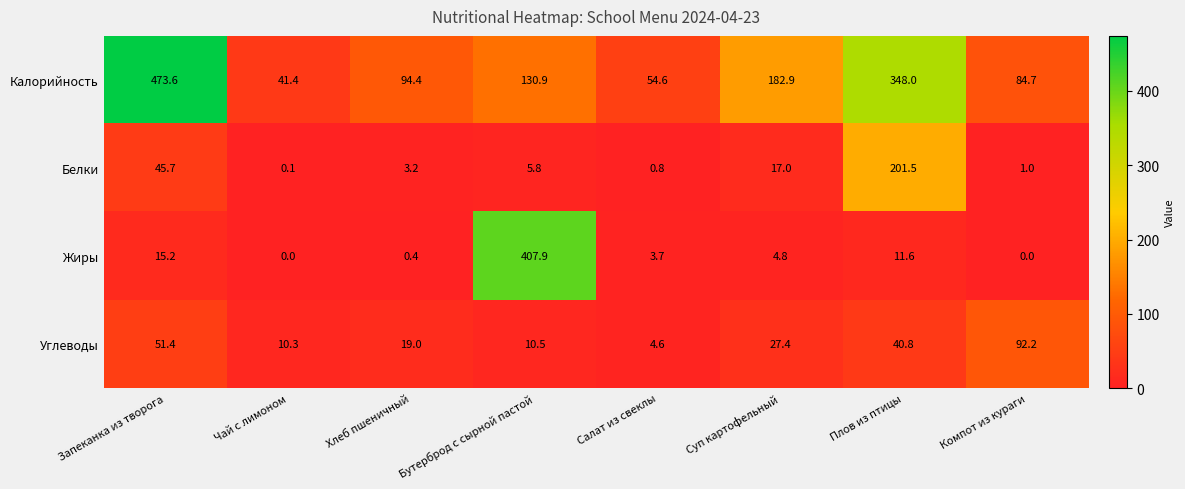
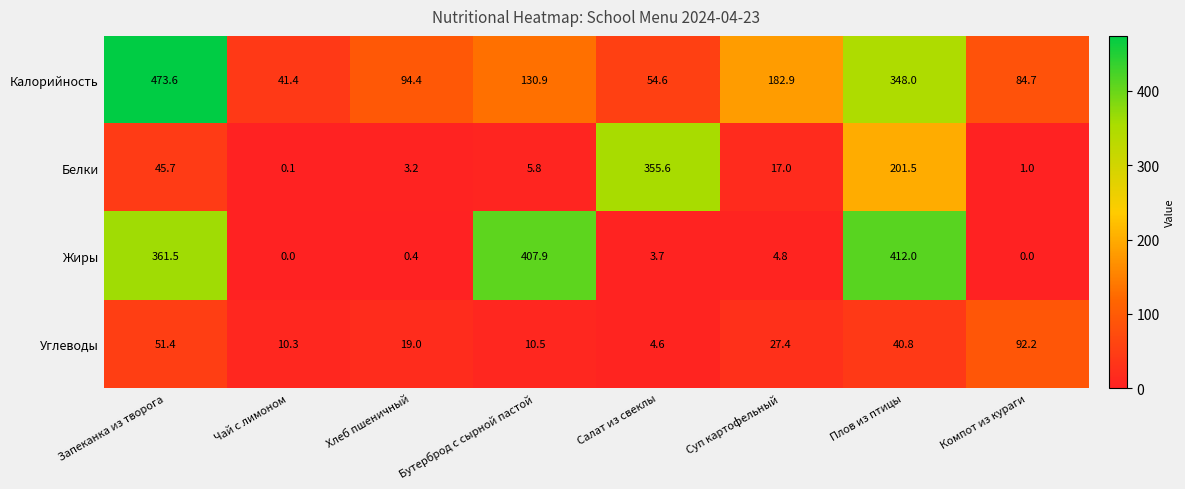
  {
    "Калорийность": {
      "Запеканка из творога": 473.6,
      "Чай с лимоном": 41.4,
      "Хлеб пшеничный": 94.4,
      "Бутерброд с сырной пастой": 130.9,
      "Салат из свеклы": 54.6,
      "Суп картофельный": 182.9,
      "Плов из птицы": 348.0,
      "Компот из кураги": 84.7
    },
    "Белки": {
      "Запеканка из творога": 45.7,
      "Чай с лимоном": 0.1,
      "Хлеб пшеничный": 3.2,
      "Бутерброд с сырной пастой": 5.8,
-     "Салат из свеклы": 0.8,
+     "Салат из свеклы": 355.6,
      "Суп картофельный": 17.0,
      "Плов из птицы": 201.5,
      "Компот из кураги": 1.0
    },
    "Жиры": {
-     "Запеканка из творога": 15.2,
+     "Запеканка из творога": 361.5,
      "Чай с лимоном": 0.0,
      "Хлеб пшеничный": 0.4,
      "Бутерброд с сырной пастой": 407.9,
      "Салат из свеклы": 3.7,
      "Суп картофельный": 4.8,
-     "Плов из птицы": 11.6,
+     "Плов из птицы": 412.0,
      "Компот из кураги": 0.0
    },
    "Углеводы": {
      "Запеканка из творога": 51.4,
      "Чай с лимоном": 10.3,
      "Хлеб пшеничный": 19.0,
      "Бутерброд с сырной пастой": 10.5,
      "Салат из свеклы": 4.6,
      "Суп картофельный": 27.4,
      "Плов из птицы": 40.8,
      "Компот из кураги": 92.2
    }
  }
